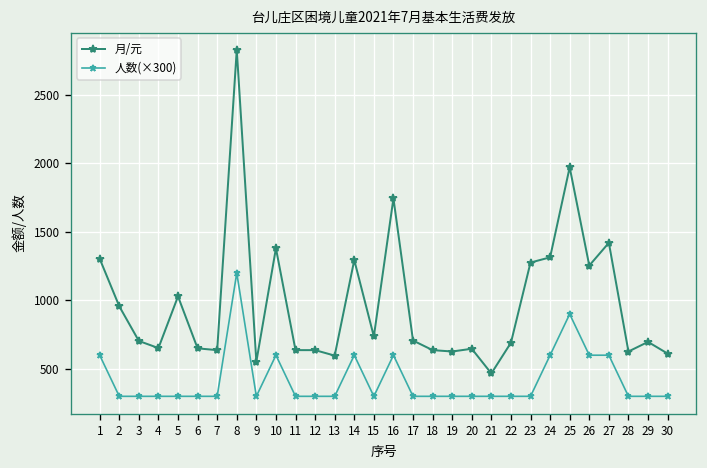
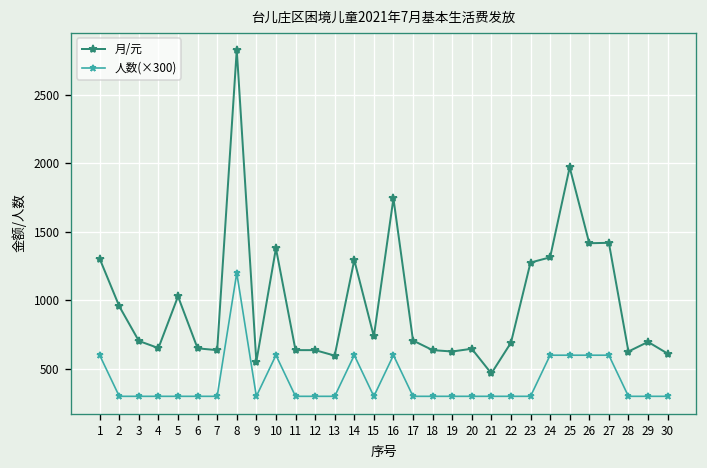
  {
    "月/元": {
      "1": 1300,
      "2": 960,
      "3": 700,
      "4": 650,
      "5": 1030,
      "6": 650,
      "7": 640,
      "8": 2830,
      "9": 550,
      "10": 1380,
      "11": 640,
      "12": 640,
      "13": 600,
      "14": 1290,
      "15": 740,
      "16": 1740,
      "17": 710,
      "18": 640,
      "19": 630,
      "20": 650,
      "21": 470,
      "22": 690,
      "23": 1280,
      "24": 1310,
      "25": 1970,
-     "26": 1250,
+     "26": 1420,
      "27": 1420,
      "28": 630,
      "29": 700,
      "30": 610
    },
    "人数(×300)": {
      "1": 600,
      "2": 300,
      "3": 300,
      "4": 300,
      "5": 300,
      "6": 300,
      "7": 300,
      "8": 1200,
      "9": 300,
      "10": 600,
      "11": 300,
      "12": 300,
      "13": 300,
      "14": 600,
      "15": 300,
      "16": 600,
      "17": 300,
      "18": 300,
      "19": 300,
      "20": 300,
      "21": 300,
      "22": 300,
      "23": 300,
      "24": 600,
-     "25": 900,
+     "25": 600,
      "26": 600,
      "27": 600,
      "28": 300,
      "29": 300,
      "30": 300
    }
  }
